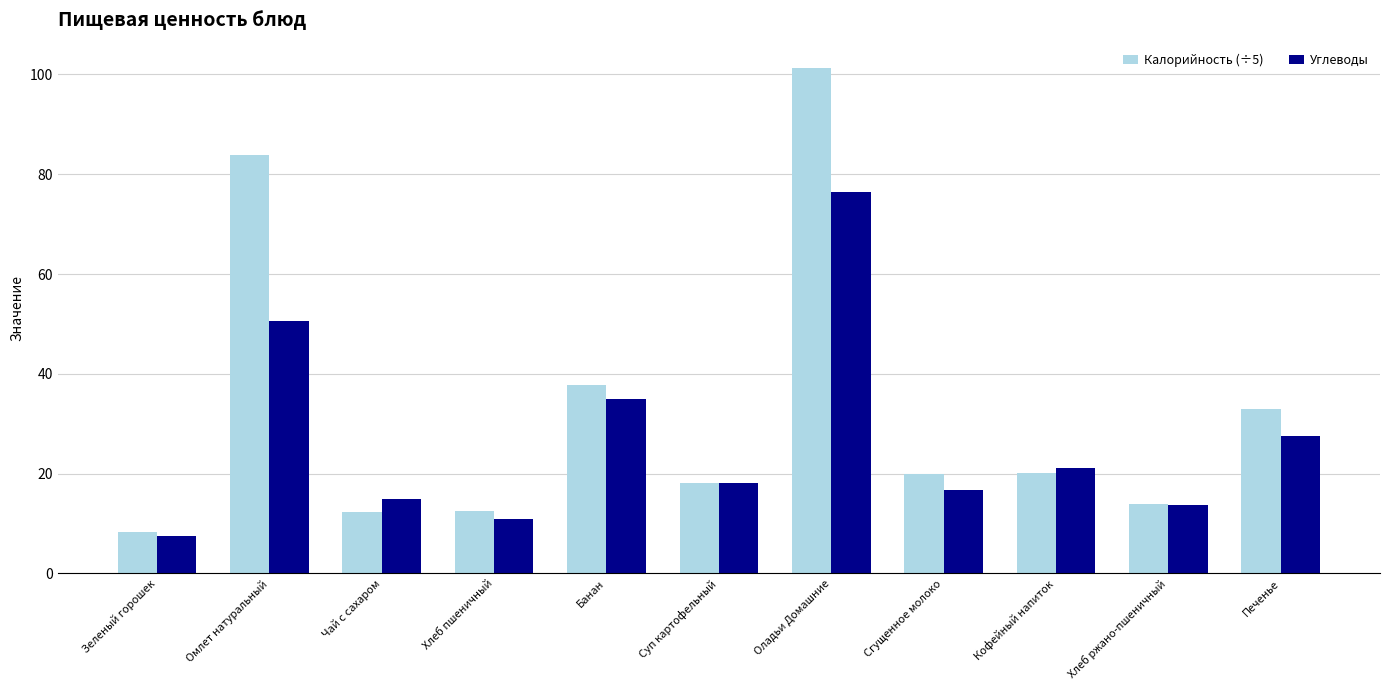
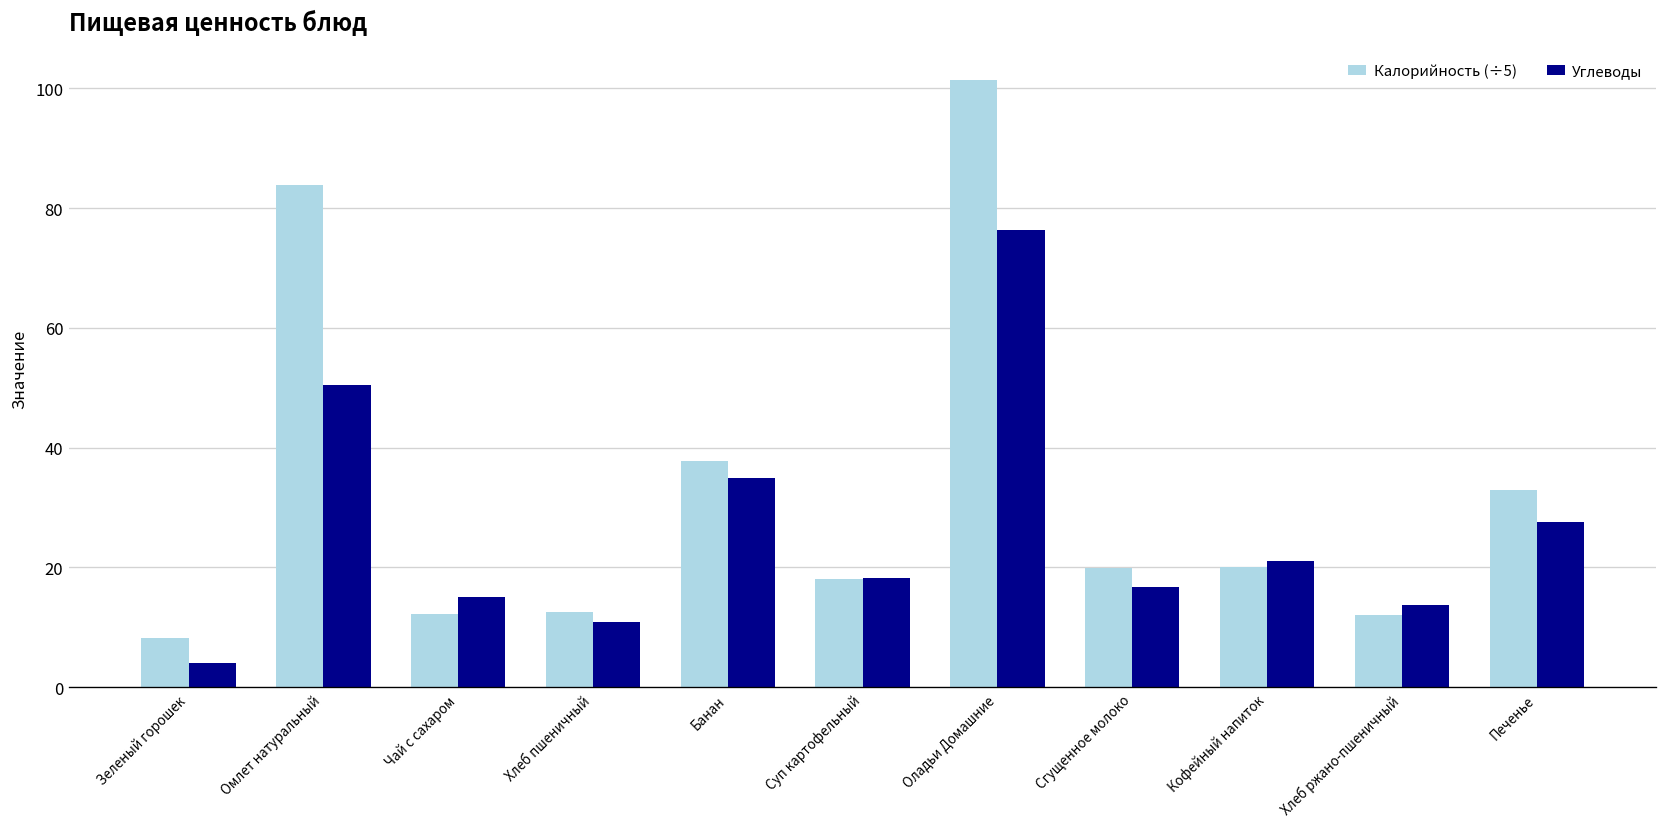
  {
    "Калорийность (÷5)": {
      "Зеленый горошек": 8,
      "Омлет натуральный": 84,
      "Чай с сахаром": 12,
      "Хлеб пшеничный": 13,
      "Банан": 38,
      "Суп картофельный": 18,
      "Оладьи Домашние": 101,
      "Сгущенное молоко": 20,
      "Кофейный напиток": 20,
-     "Хлеб ржано-пшеничный": 14,
+     "Хлеб ржано-пшеничный": 12,
      "Печенье": 33
    },
    "Углеводы": {
-     "Зеленый горошек": 8,
+     "Зеленый горошек": 4,
      "Омлет натуральный": 51,
      "Чай с сахаром": 15,
      "Хлеб пшеничный": 11,
      "Банан": 35,
      "Суп картофельный": 18,
      "Оладьи Домашние": 76,
      "Сгущенное молоко": 17,
      "Кофейный напиток": 21,
      "Хлеб ржано-пшеничный": 14,
      "Печенье": 28
    }
  }
